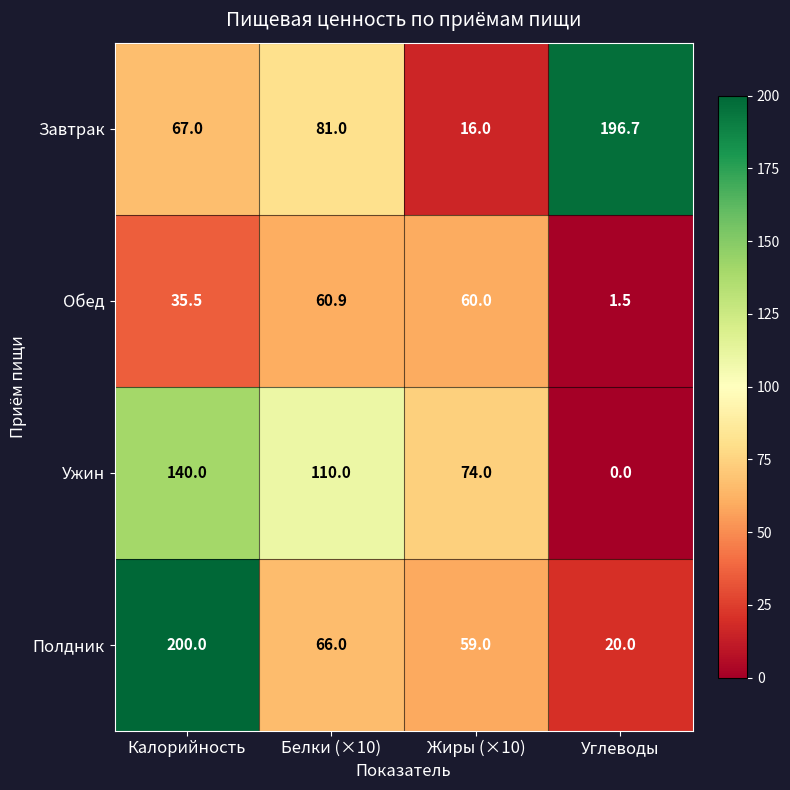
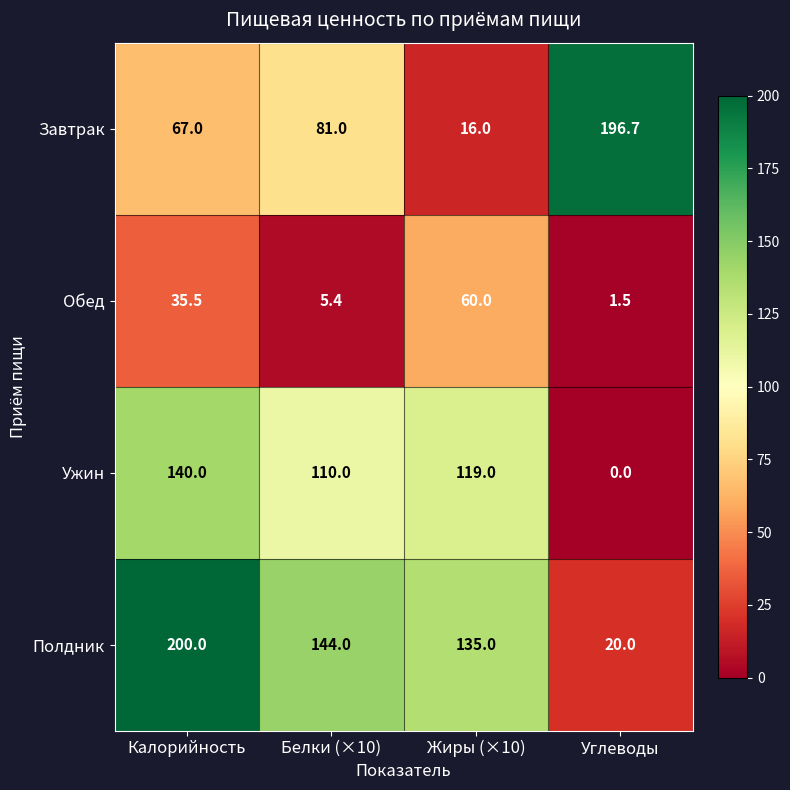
  {
    "Завтрак": {
      "Калорийность": 67.0,
      "Белки (×10)": 81.0,
      "Жиры (×10)": 16.0,
      "Углеводы": 196.7
    },
    "Обед": {
      "Калорийность": 35.5,
-     "Белки (×10)": 60.9,
+     "Белки (×10)": 5.4,
      "Жиры (×10)": 60.0,
      "Углеводы": 1.5
    },
    "Ужин": {
      "Калорийность": 140.0,
      "Белки (×10)": 110.0,
-     "Жиры (×10)": 74.0,
+     "Жиры (×10)": 119.0,
      "Углеводы": 0.0
    },
    "Полдник": {
      "Калорийность": 200.0,
-     "Белки (×10)": 66.0,
-     "Жиры (×10)": 59.0,
+     "Белки (×10)": 144.0,
+     "Жиры (×10)": 135.0,
      "Углеводы": 20.0
    }
  }
